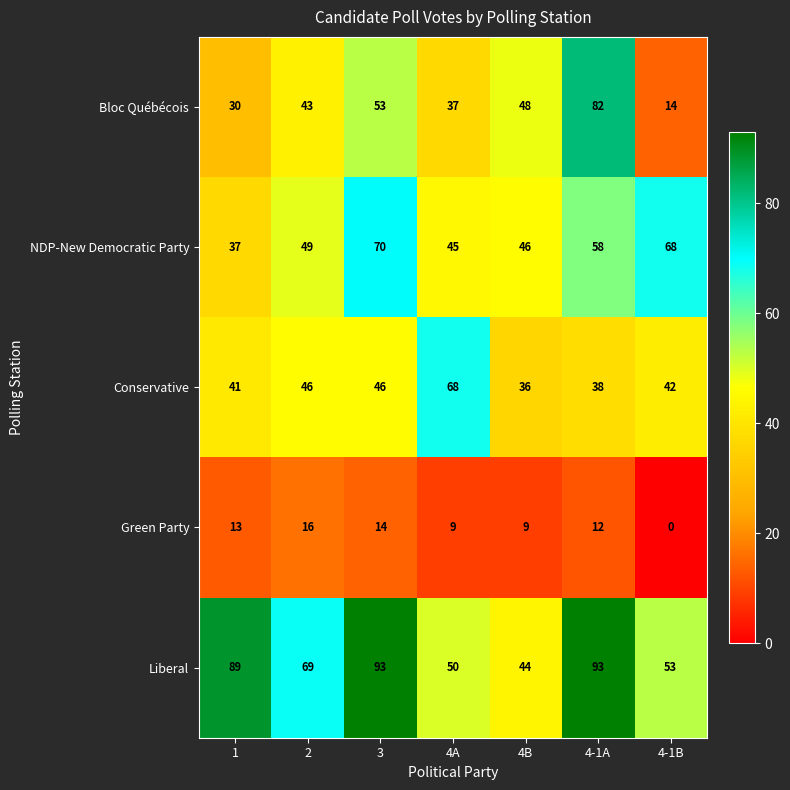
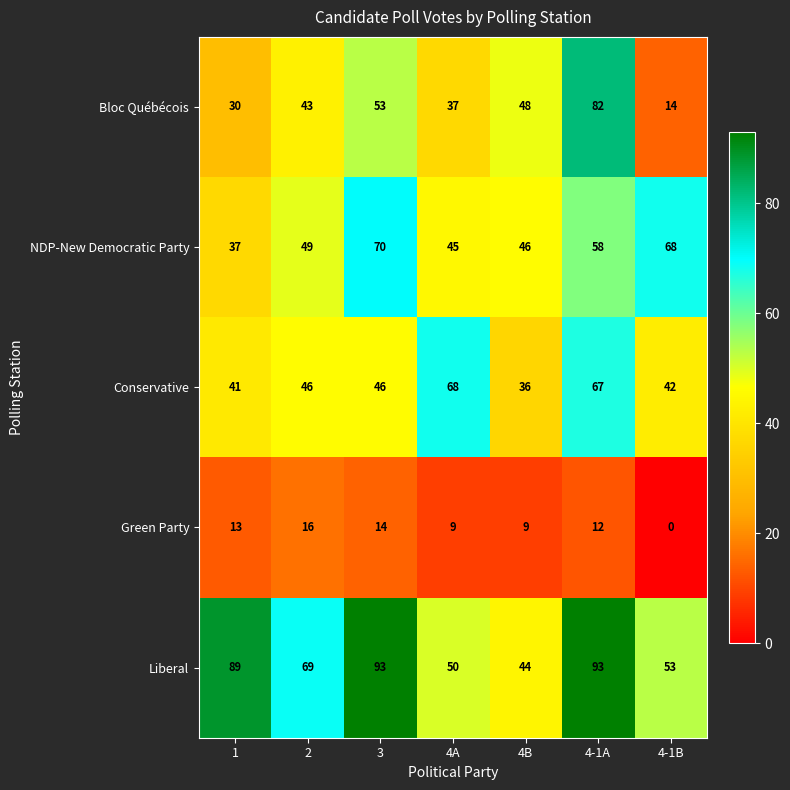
  {
    "Bloc Québécois": {
      "1": 30,
      "2": 43,
      "3": 53,
      "4A": 37,
      "4B": 48,
      "4-1A": 82,
      "4-1B": 14
    },
    "NDP-New Democratic Party": {
      "1": 37,
      "2": 49,
      "3": 70,
      "4A": 45,
      "4B": 46,
      "4-1A": 58,
      "4-1B": 68
    },
    "Conservative": {
      "1": 41,
      "2": 46,
      "3": 46,
      "4A": 68,
      "4B": 36,
-     "4-1A": 38,
+     "4-1A": 67,
      "4-1B": 42
    },
    "Green Party": {
      "1": 13,
      "2": 16,
      "3": 14,
      "4A": 9,
      "4B": 9,
      "4-1A": 12,
      "4-1B": 0
    },
    "Liberal": {
      "1": 89,
      "2": 69,
      "3": 93,
      "4A": 50,
      "4B": 44,
      "4-1A": 93,
      "4-1B": 53
    }
  }
